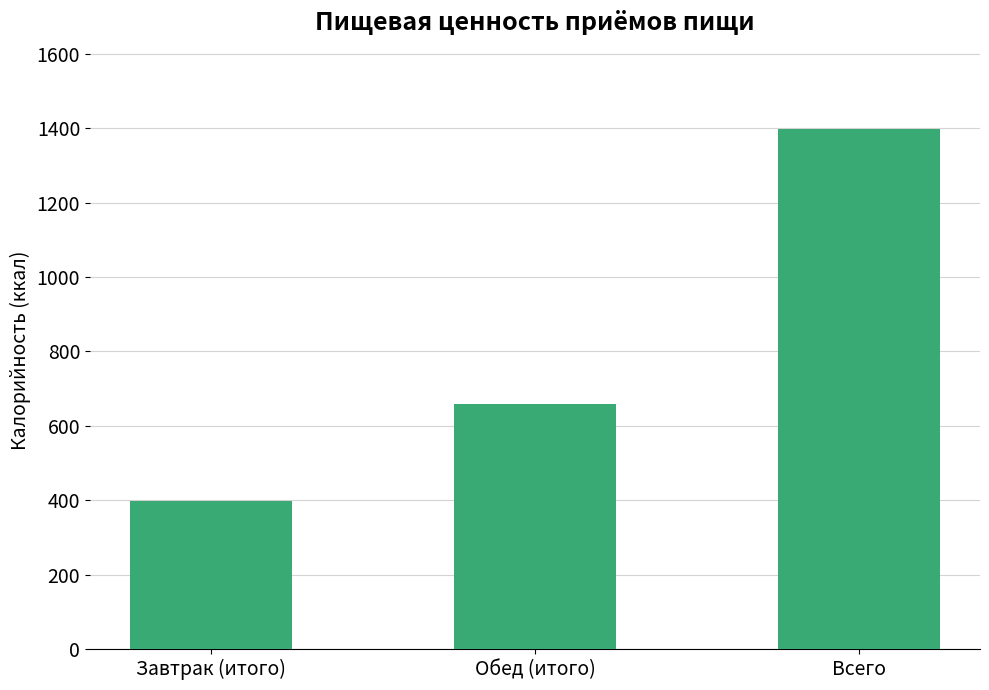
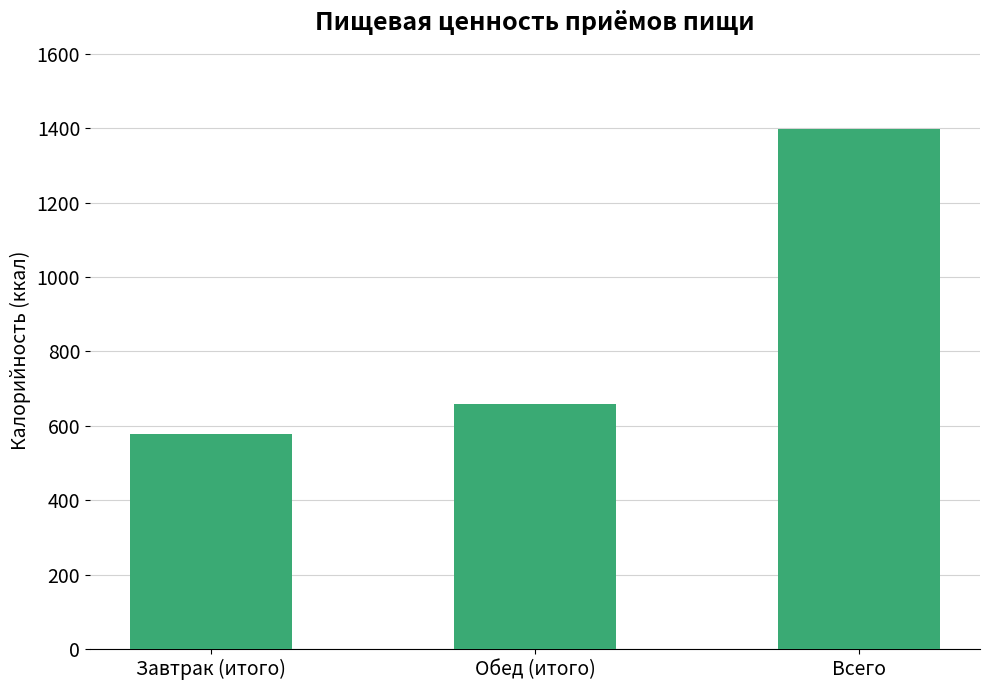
  {
-   "Завтрак (итого)": 400,
+   "Завтрак (итого)": 580,
    "Обед (итого)": 660,
    "Всего": 1400
  }
